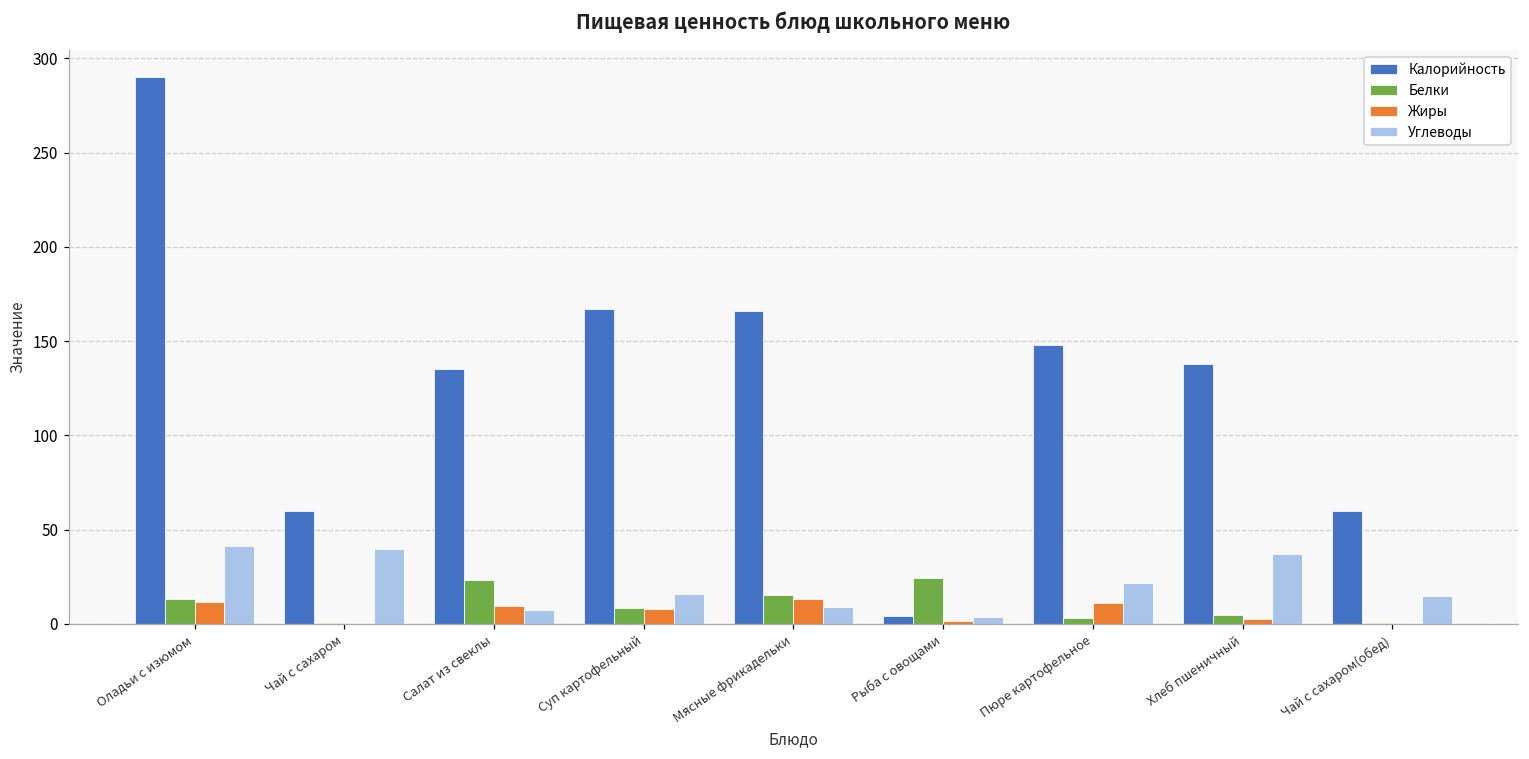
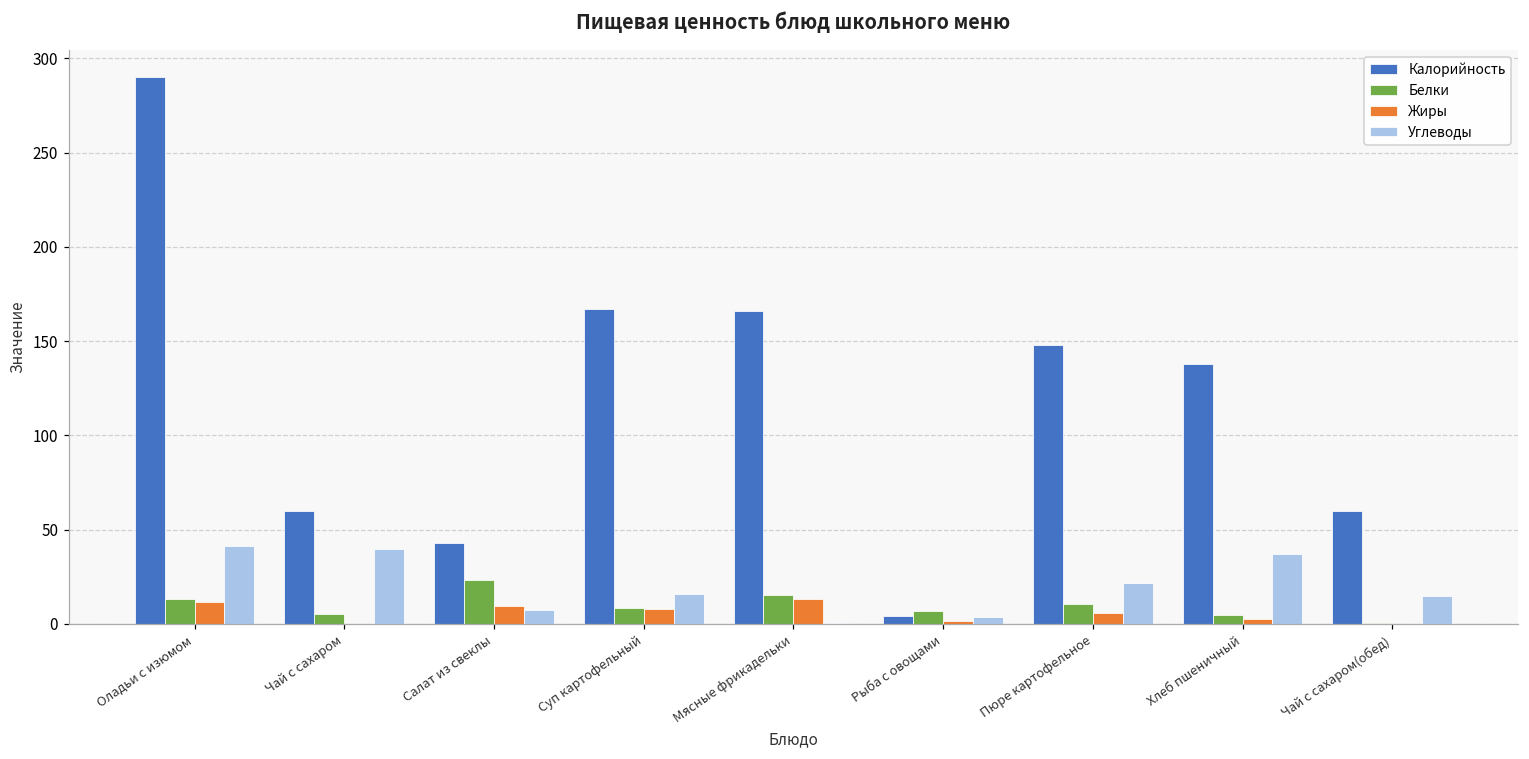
  {
    "Калорийность": {
      "Оладьи с изюмом": 290,
      "Чай с сахаром": 60,
-     "Салат из свеклы": 135,
+     "Салат из свеклы": 43,
      "Суп картофельный": 167,
      "Мясные фрикадельки": 166,
      "Рыба с овощами": 4,
      "Пюре картофельное": 148,
      "Хлеб пшеничный": 138,
      "Чай с сахаром(обед)": 60
    },
    "Белки": {
      "Оладьи с изюмом": 13,
-     "Чай с сахаром": 0,
+     "Чай с сахаром": 5,
      "Салат из свеклы": 23,
      "Суп картофельный": 8,
      "Мясные фрикадельки": 15,
-     "Рыба с овощами": 24,
-     "Пюре картофельное": 3,
+     "Рыба с овощами": 7,
+     "Пюре картофельное": 11,
      "Хлеб пшеничный": 5
    },
    "Жиры": {
      "Оладьи с изюмом": 11,
      "Салат из свеклы": 10,
      "Суп картофельный": 8,
      "Мясные фрикадельки": 13,
      "Рыба с овощами": 2,
-     "Пюре картофельное": 11,
+     "Пюре картофельное": 6,
      "Хлеб пшеничный": 3
    },
    "Углеводы": {
      "Оладьи с изюмом": 41,
      "Чай с сахаром": 40,
      "Салат из свеклы": 7,
      "Суп картофельный": 16,
-     "Мясные фрикадельки": 9,
+     "Мясные фрикадельки": 1,
      "Рыба с овощами": 3,
      "Пюре картофельное": 21,
      "Хлеб пшеничный": 37,
      "Чай с сахаром(обед)": 15
    }
  }
